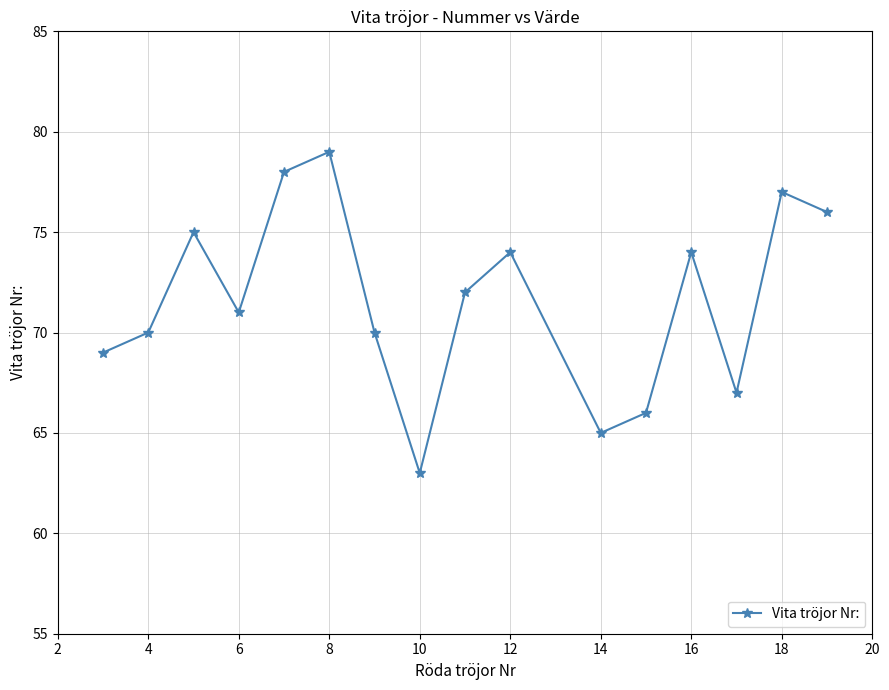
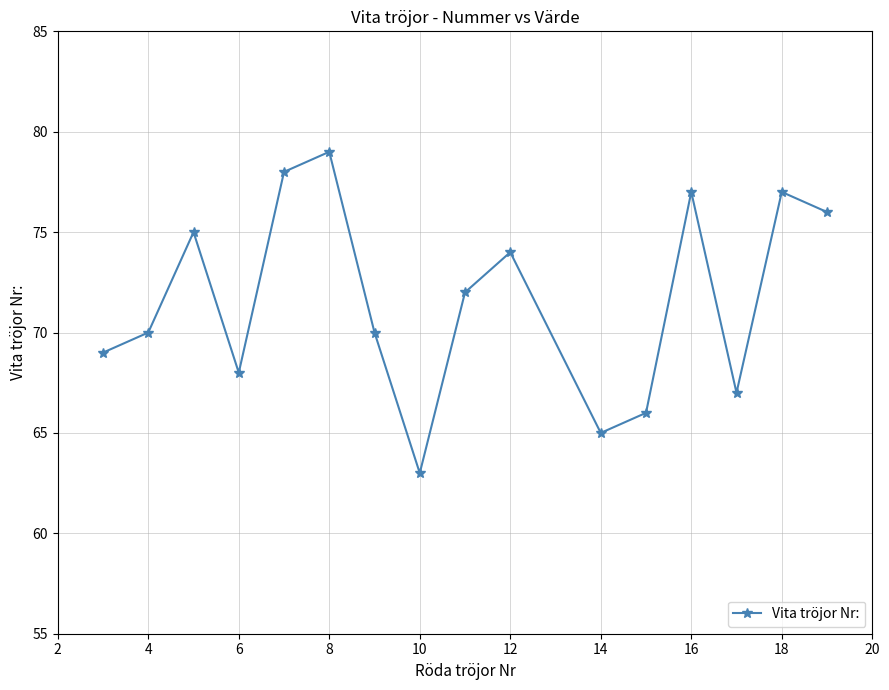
  {
    "4": 70,
-   "6": 71,
+   "6": 68,
    "8": 79,
    "10": 63,
    "12": 74,
    "14": 65,
-   "16": 74,
+   "16": 77,
    "18": 77
  }
